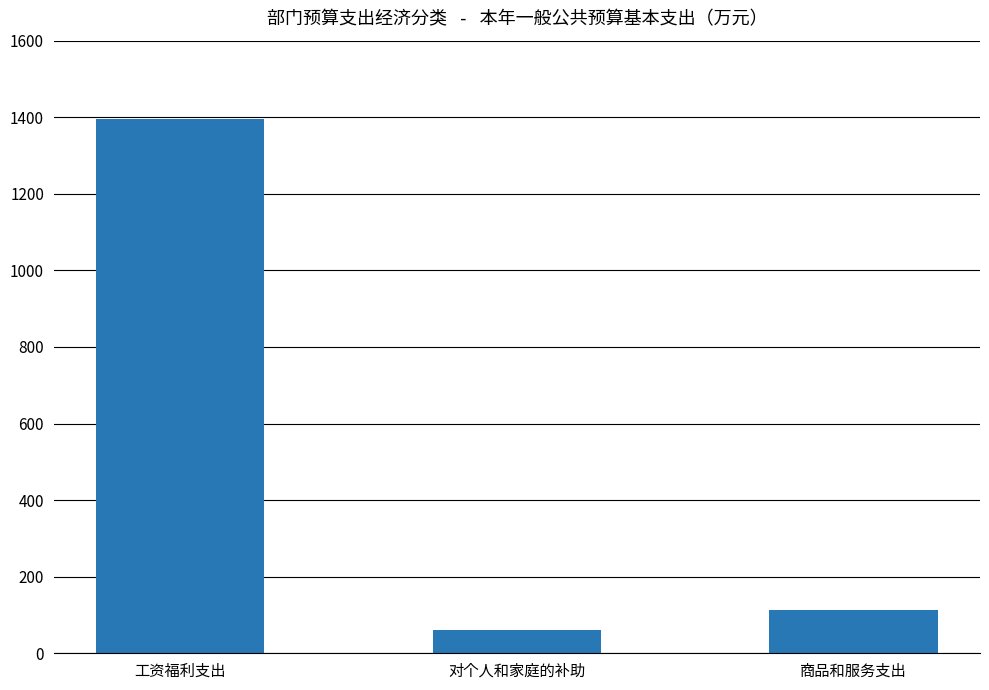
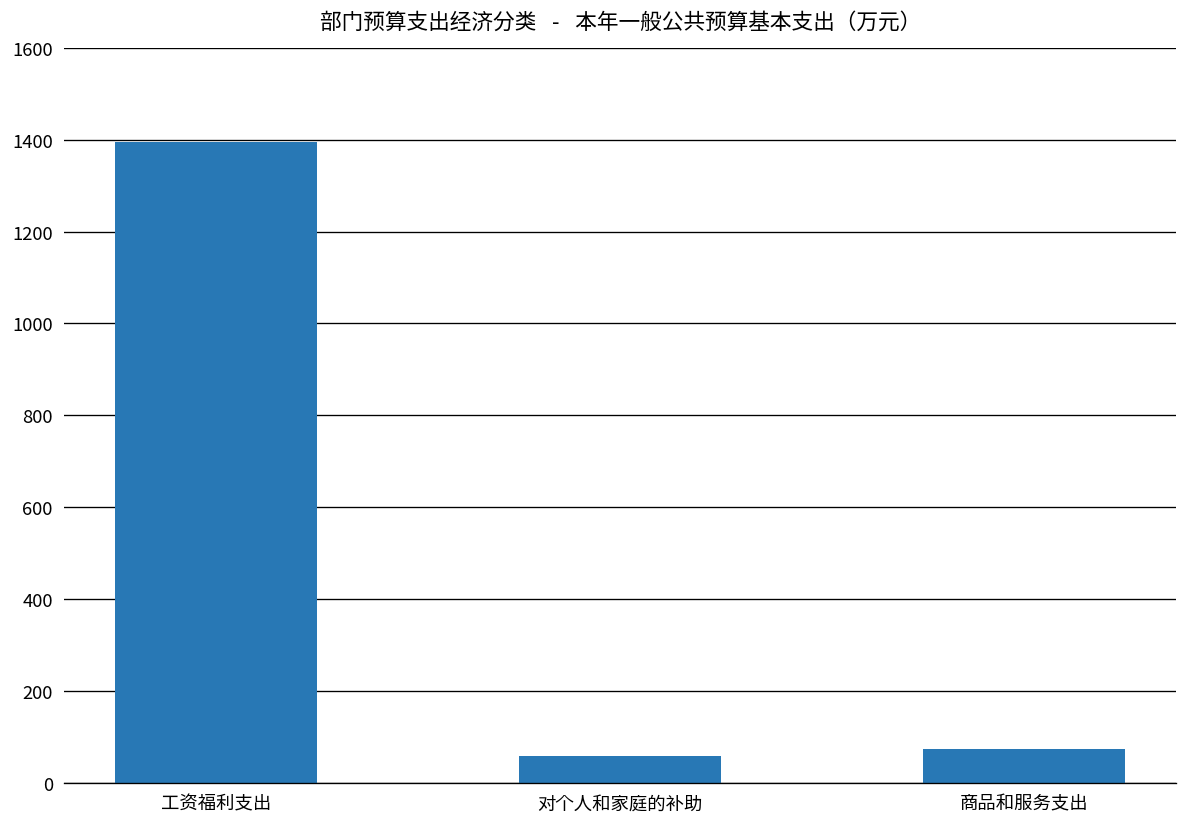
  {
    "工资福利支出": 1390,
    "对个人和家庭的补助": 60,
-   "商品和服务支出": 110
+   "商品和服务支出": 70
  }
